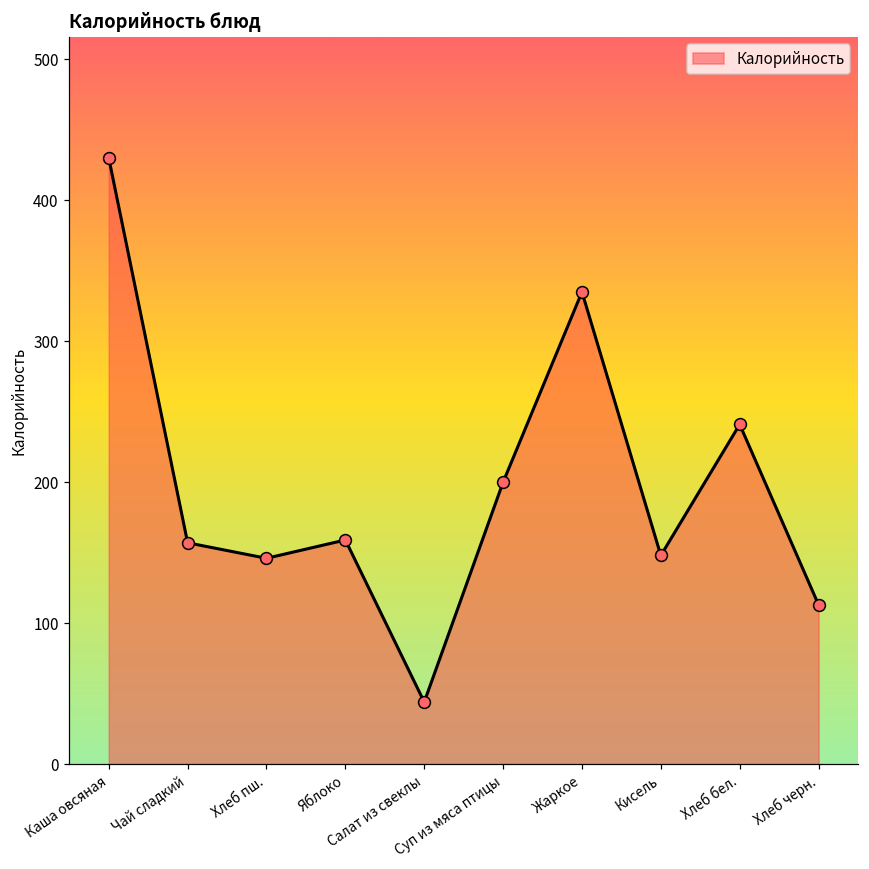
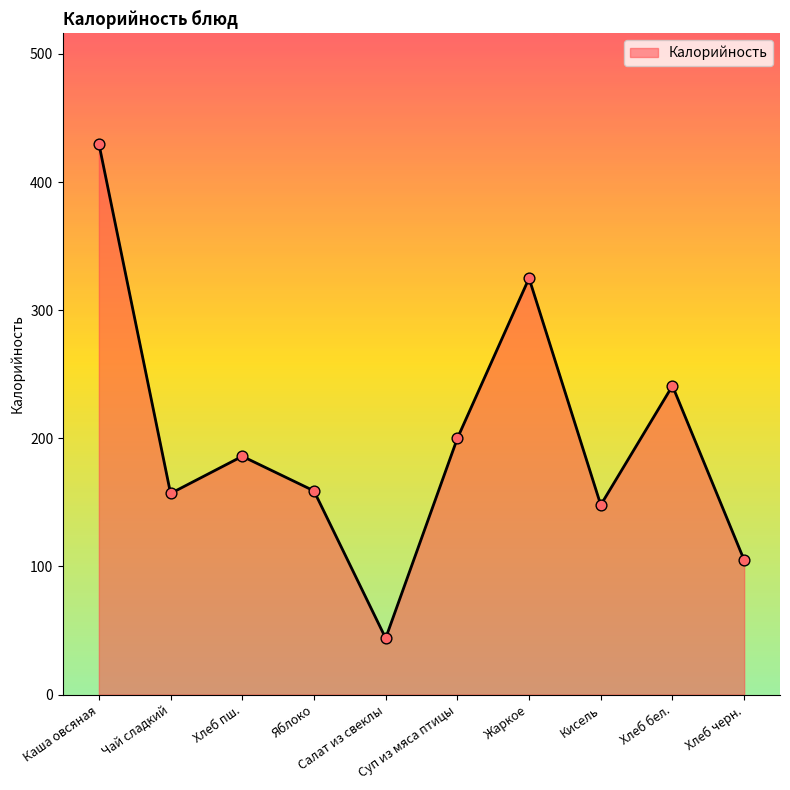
  {
    "Каша овсяная": 430,
    "Чай сладкий": 157,
-   "Хлеб пш.": 146,
+   "Хлеб пш.": 186,
    "Яблоко": 159,
    "Салат из свеклы": 44,
    "Суп из мяса птицы": 200,
-   "Жаркое": 335,
+   "Жаркое": 325,
    "Кисель": 148,
    "Хлеб бел.": 241,
-   "Хлеб черн.": 113
+   "Хлеб черн.": 105
  }
